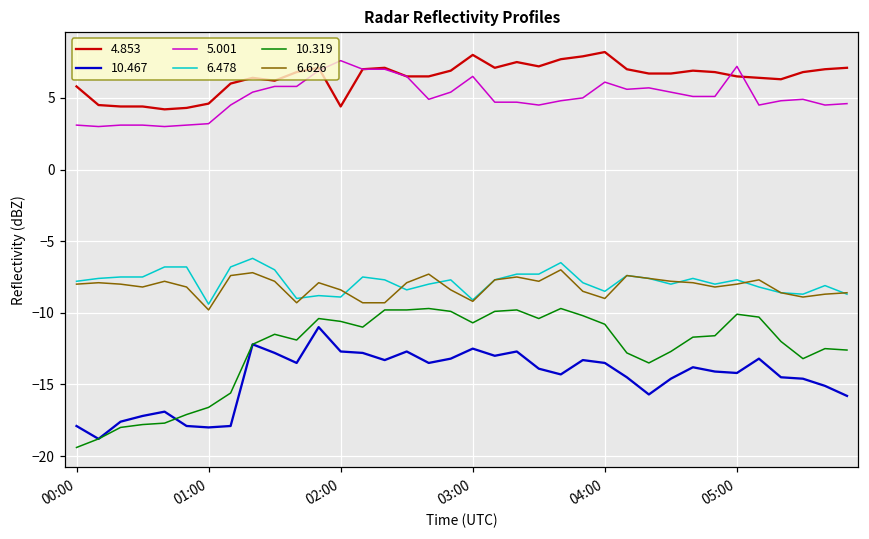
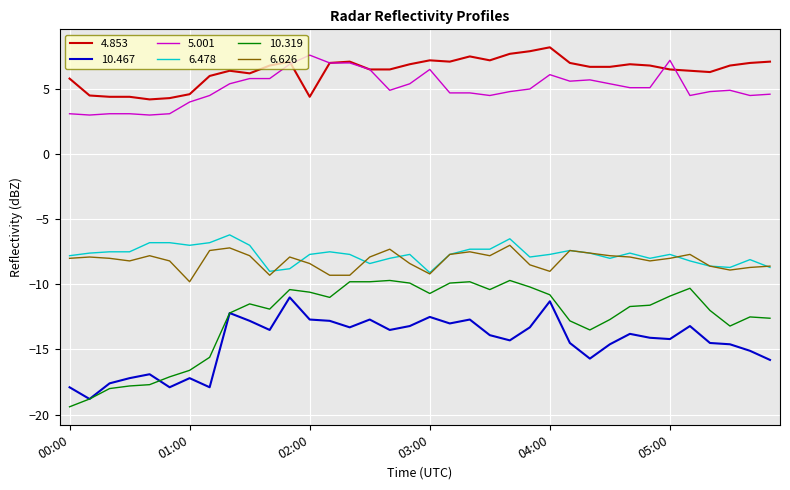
  {
    "4.853": {
      "00:00": 5.8,
      "01:00": 4.6,
      "02:00": 4.4,
-     "03:00": 8.0,
+     "03:00": 7.2,
      "04:00": 8.2,
      "05:00": 6.5
    },
    "10.467": {
      "00:00": -17.9,
-     "01:00": -18.0,
+     "01:00": -17.2,
      "02:00": -12.7,
      "03:00": -12.5,
-     "04:00": -13.5,
+     "04:00": -11.3,
      "05:00": -14.2
    },
    "5.001": {
      "00:00": 3.1,
-     "01:00": 3.2,
+     "01:00": 4.0,
      "02:00": 7.6,
      "03:00": 6.5,
      "04:00": 6.1,
      "05:00": 7.2
    },
    "6.478": {
      "00:00": -7.8,
-     "01:00": -9.4,
-     "02:00": -8.9,
-     "04:00": -8.5,
+     "01:00": -7.0,
+     "02:00": -7.7,
+     "04:00": -7.7,
      "05:00": -7.7
    },
    "10.319": {
      "00:00": -19.4,
      "01:00": -16.6,
      "02:00": -10.6,
      "03:00": -10.7,
      "04:00": -10.8,
-     "05:00": -10.1
+     "05:00": -10.9
    },
    "6.626": {
      "00:00": -8.0,
      "01:00": -9.8,
      "02:00": -8.4,
      "04:00": -9.0,
      "05:00": -8.0
    }
  }
